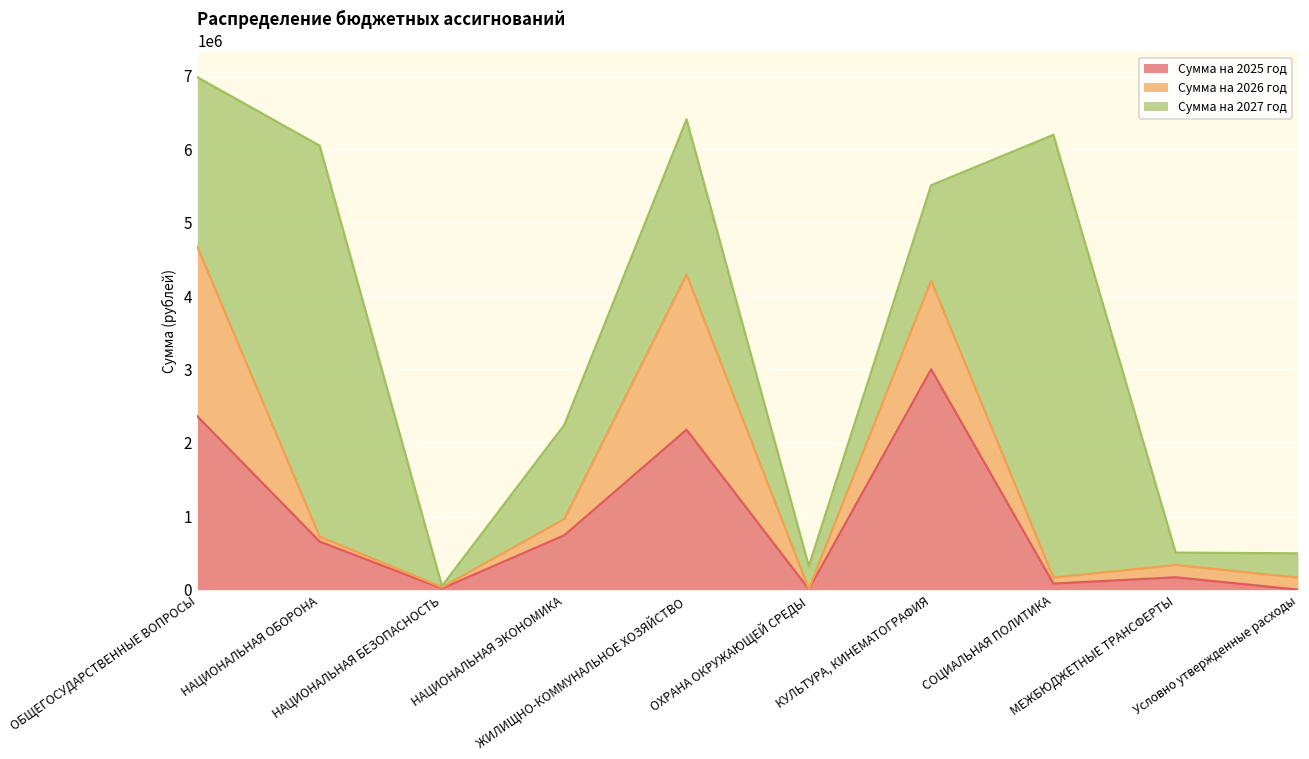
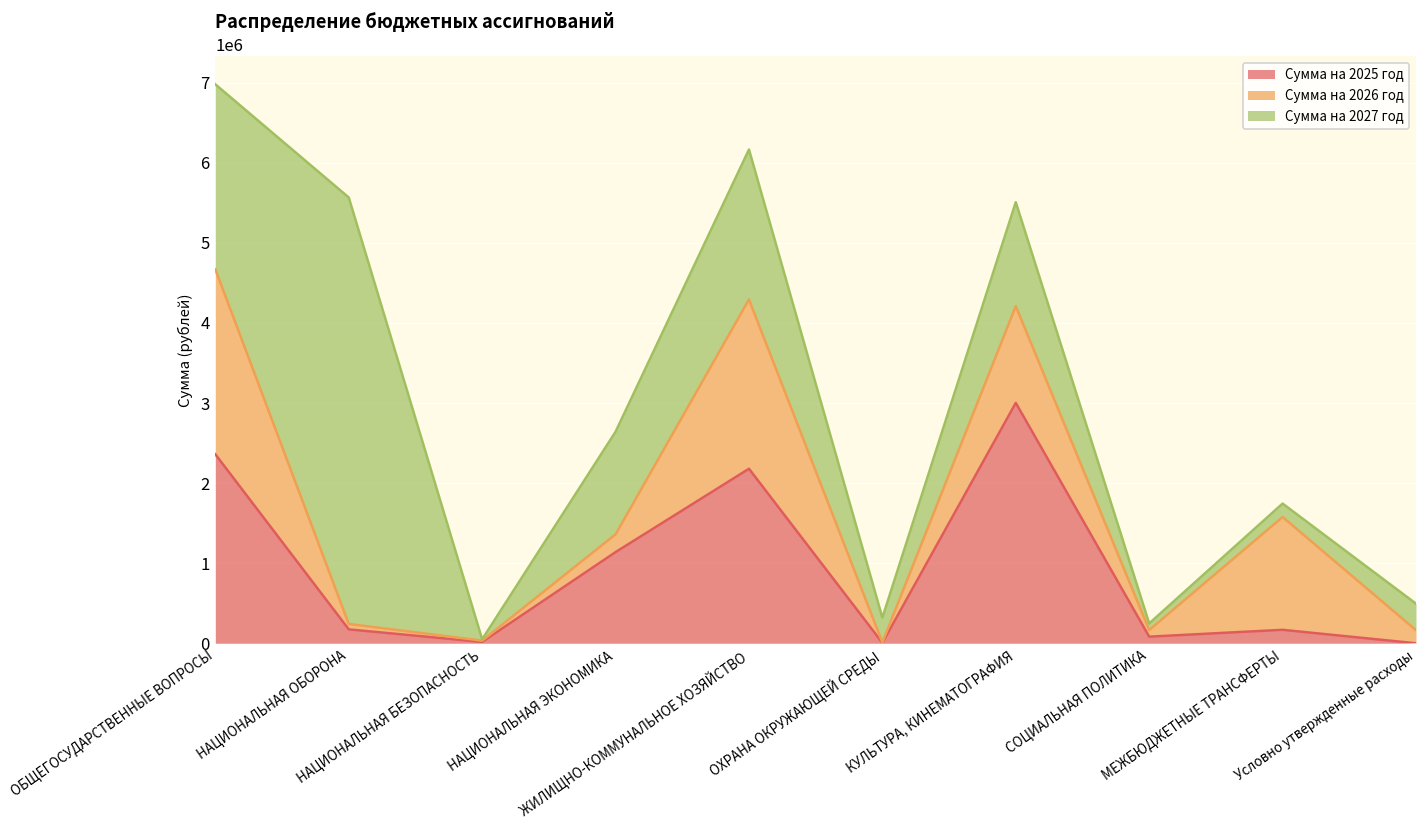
  {
    "Сумма на 2025 год": {
      "ОБЩЕГОСУДАРСТВЕННЫЕ ВОПРОСЫ": 2400000,
-     "НАЦИОНАЛЬНАЯ ОБОРОНА": 700000,
-     "НАЦИОНАЛЬНАЯ ЭКОНОМИКА": 700000,
+     "НАЦИОНАЛЬНАЯ ОБОРОНА": 200000,
+     "НАЦИОНАЛЬНАЯ ЭКОНОМИКА": 1100000,
      "ЖИЛИЩНО-КОММУНАЛЬНОЕ ХОЗЯЙСТВО": 2200000,
      "КУЛЬТУРА, КИНЕМАТОГРАФИЯ": 3000000,
      "СОЦИАЛЬНАЯ ПОЛИТИКА": 100000,
      "МЕЖБЮДЖЕТНЫЕ ТРАНСФЕРТЫ": 200000,
      "Условно утвержденные расходы": 0
    },
    "Сумма на 2026 год": {
      "ОБЩЕГОСУДАРСТВЕННЫЕ ВОПРОСЫ": 2300000,
      "НАЦИОНАЛЬНАЯ ОБОРОНА": 100000,
      "НАЦИОНАЛЬНАЯ ЭКОНОМИКА": 200000,
      "ЖИЛИЩНО-КОММУНАЛЬНОЕ ХОЗЯЙСТВО": 2100000,
      "КУЛЬТУРА, КИНЕМАТОГРАФИЯ": 1200000,
      "СОЦИАЛЬНАЯ ПОЛИТИКА": 100000,
-     "МЕЖБЮДЖЕТНЫЕ ТРАНСФЕРТЫ": 200000,
+     "МЕЖБЮДЖЕТНЫЕ ТРАНСФЕРТЫ": 1400000,
      "Условно утвержденные расходы": 200000
    },
    "Сумма на 2027 год": {
      "ОБЩЕГОСУДАРСТВЕННЫЕ ВОПРОСЫ": 2300000,
      "НАЦИОНАЛЬНАЯ ОБОРОНА": 5300000,
      "НАЦИОНАЛЬНАЯ ЭКОНОМИКА": 1300000,
-     "ЖИЛИЩНО-КОММУНАЛЬНОЕ ХОЗЯЙСТВО": 2100000,
+     "ЖИЛИЩНО-КОММУНАЛЬНОЕ ХОЗЯЙСТВО": 1900000,
      "ОХРАНА ОКРУЖАЮЩЕЙ СРЕДЫ": 300000,
      "КУЛЬТУРА, КИНЕМАТОГРАФИЯ": 1300000,
-     "СОЦИАЛЬНАЯ ПОЛИТИКА": 6000000,
+     "СОЦИАЛЬНАЯ ПОЛИТИКА": 100000,
      "МЕЖБЮДЖЕТНЫЕ ТРАНСФЕРТЫ": 200000,
      "Условно утвержденные расходы": 300000
    }
  }
